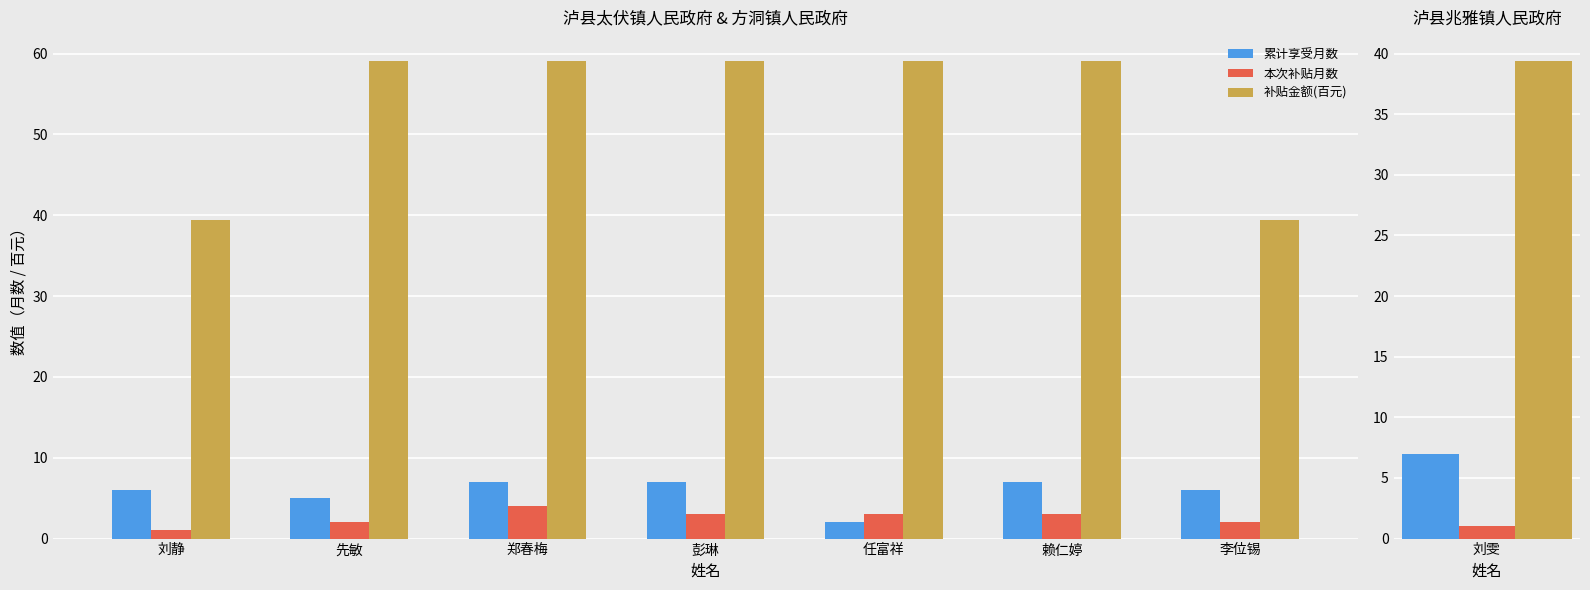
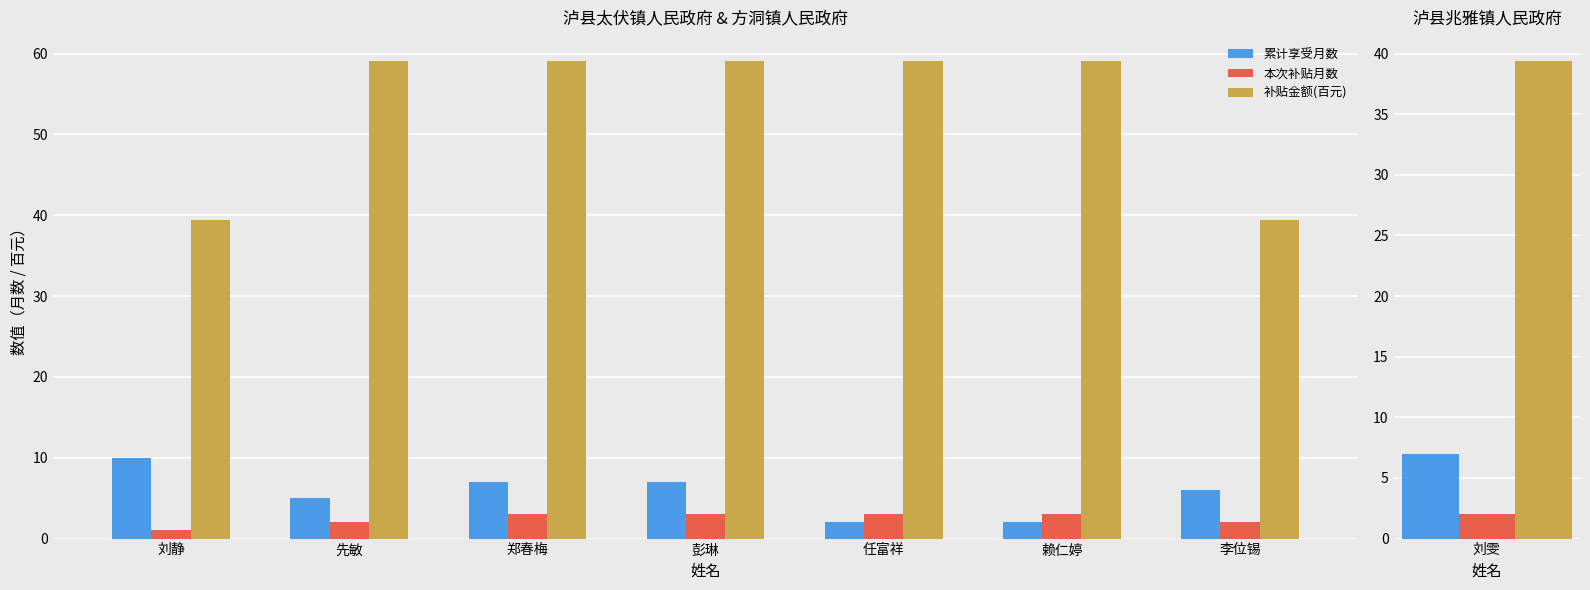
  {
    "泸县太伏镇人民政府 & 方洞镇人民政府": {
      "累计享受月数": {
-       "刘静": 6,
+       "刘静": 10,
        "先敏": 5,
        "郑春梅": 7,
        "彭琳": 7,
        "任富祥": 2,
-       "赖仁婷": 7,
+       "赖仁婷": 2,
        "李位锡": 6
      },
      "本次补贴月数": {
        "刘静": 1,
        "先敏": 2,
-       "郑春梅": 4,
+       "郑春梅": 3,
        "彭琳": 3,
        "任富祥": 3,
        "赖仁婷": 3,
        "李位锡": 2
      },
      "补贴金额(百元)": {
        "刘静": 39,
        "先敏": 59,
        "郑春梅": 59,
        "彭琳": 59,
        "任富祥": 59,
        "赖仁婷": 59,
        "李位锡": 39
      }
    },
    "泸县兆雅镇人民政府": {
-     "刘雯": 1
+     "刘雯": 2
    }
  }
